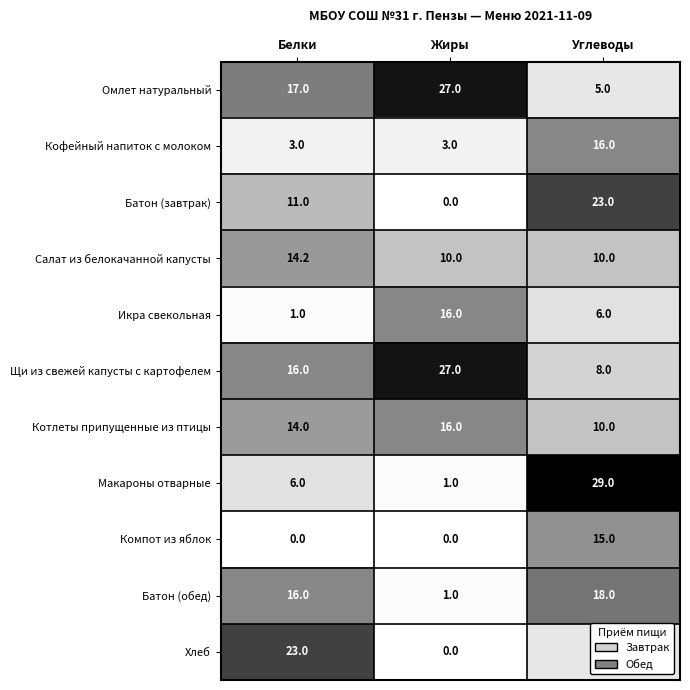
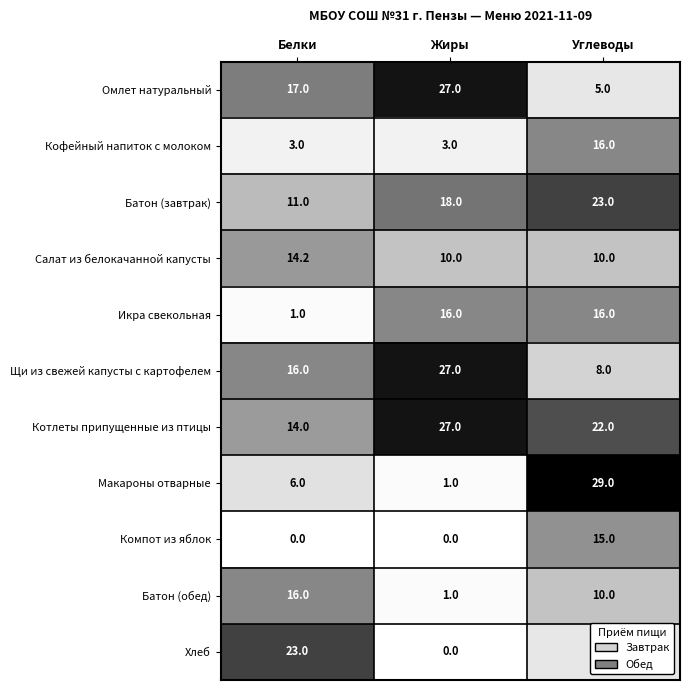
  {
    "Омлет натуральный": {
      "Белки": 17.0,
      "Жиры": 27.0,
      "Углеводы": 5.0
    },
    "Кофейный напиток с молоком": {
      "Белки": 3.0,
      "Жиры": 3.0,
      "Углеводы": 16.0
    },
    "Батон (завтрак)": {
      "Белки": 11.0,
-     "Жиры": 0.0,
+     "Жиры": 18.0,
      "Углеводы": 23.0
    },
    "Салат из белокачанной капусты": {
      "Белки": 14.2,
      "Жиры": 10.0,
      "Углеводы": 10.0
    },
    "Икра свекольная": {
      "Белки": 1.0,
      "Жиры": 16.0,
-     "Углеводы": 6.0
+     "Углеводы": 16.0
    },
    "Щи из свежей капусты с картофелем": {
      "Белки": 16.0,
      "Жиры": 27.0,
      "Углеводы": 8.0
    },
    "Котлеты припущенные из птицы": {
      "Белки": 14.0,
-     "Жиры": 16.0,
-     "Углеводы": 10.0
+     "Жиры": 27.0,
+     "Углеводы": 22.0
    },
    "Макароны отварные": {
      "Белки": 6.0,
      "Жиры": 1.0,
      "Углеводы": 29.0
    },
    "Компот из яблок": {
      "Белки": 0.0,
      "Жиры": 0.0,
      "Углеводы": 15.0
    },
    "Батон (обед)": {
      "Белки": 16.0,
      "Жиры": 1.0,
-     "Углеводы": 18.0
+     "Углеводы": 10.0
    },
    "Хлеб": {
      "Белки": 23.0,
      "Жиры": 0.0
    }
  }
